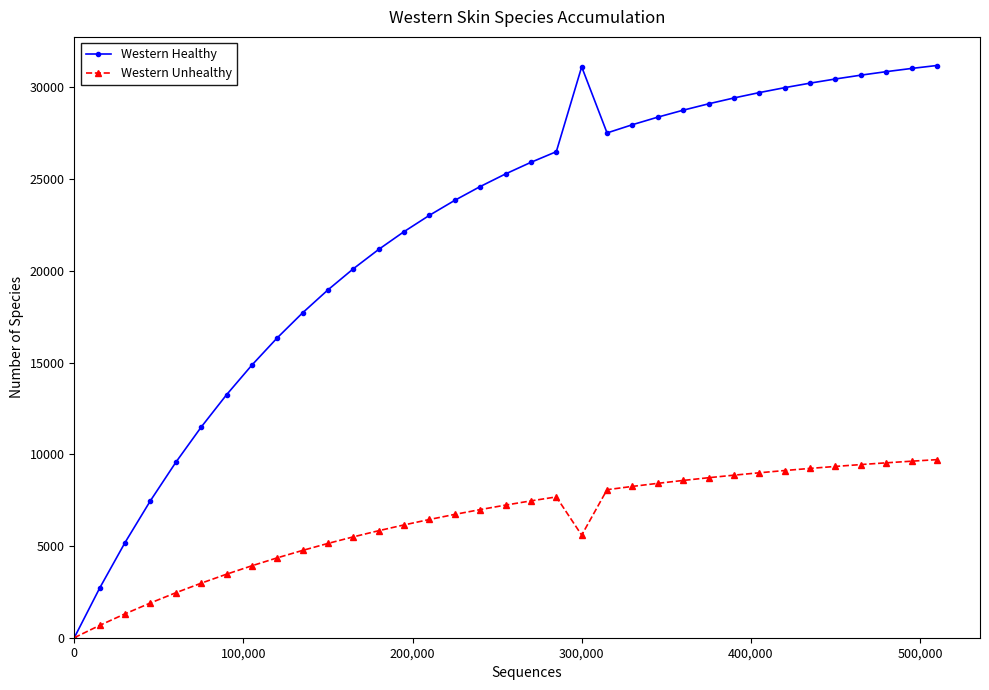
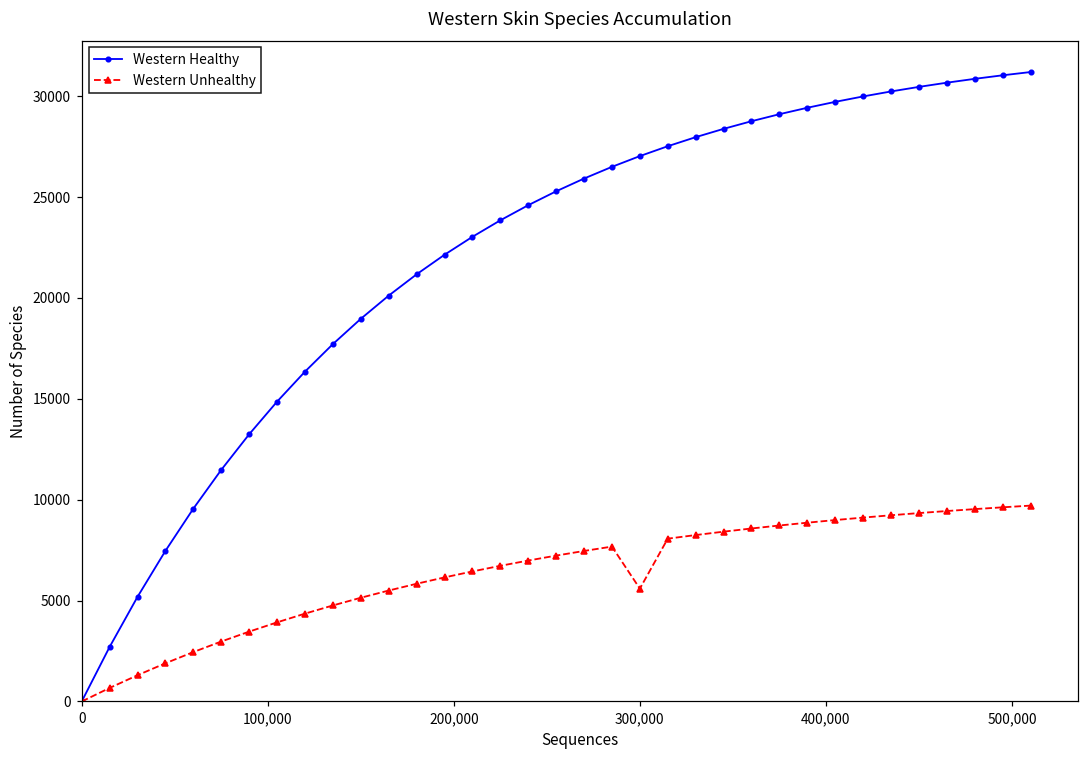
  {
    "Western Healthy": {
-     "300,000": 31100
+     "300,000": 27000
    },
    "Western Unhealthy": {
      "300,000": 5600
    }
  }
